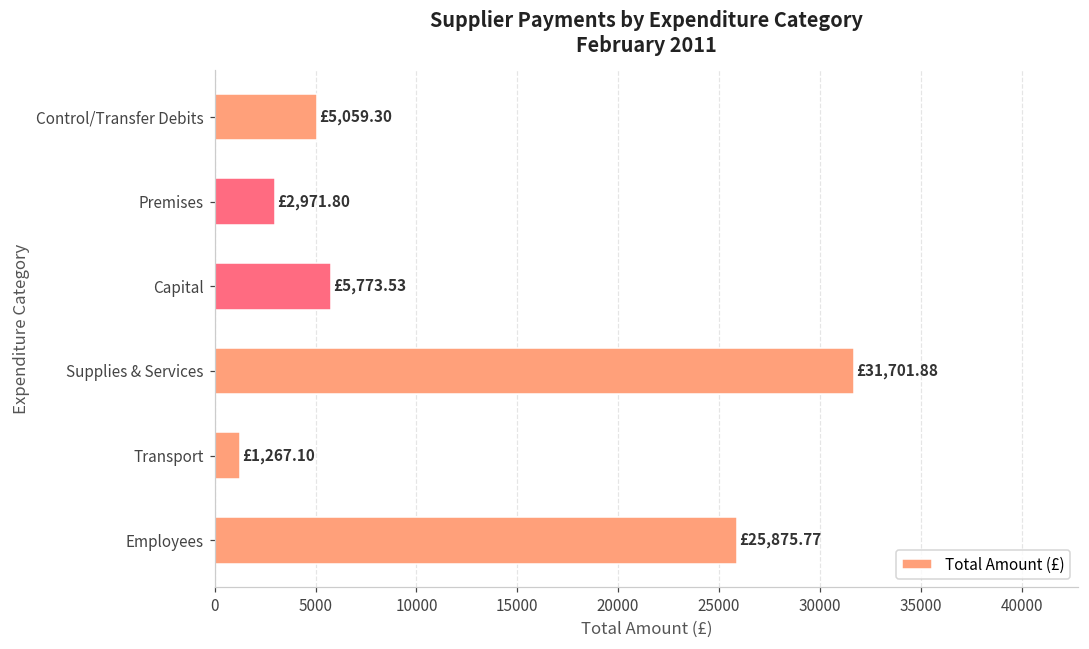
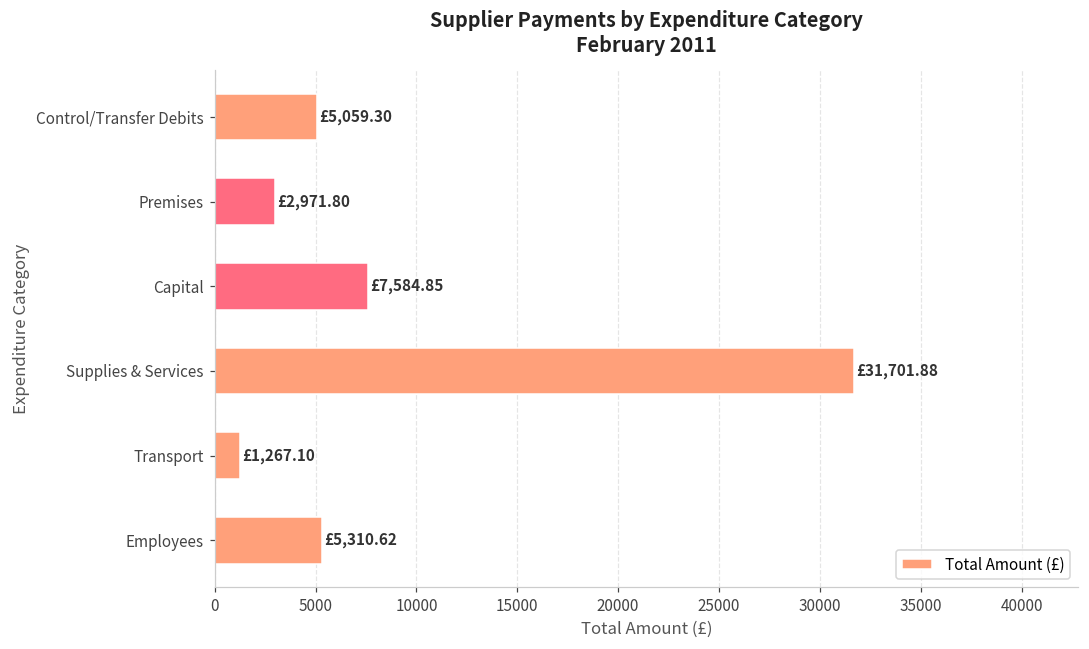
  {
    "Control/Transfer Debits": "£5,059.30",
    "Premises": "£2,971.80",
-   "Capital": "£5,773.53",
+   "Capital": "£7,584.85",
    "Supplies & Services": "£31,701.88",
    "Transport": "£1,267.10",
-   "Employees": "£25,875.77"
+   "Employees": "£5,310.62"
  }
